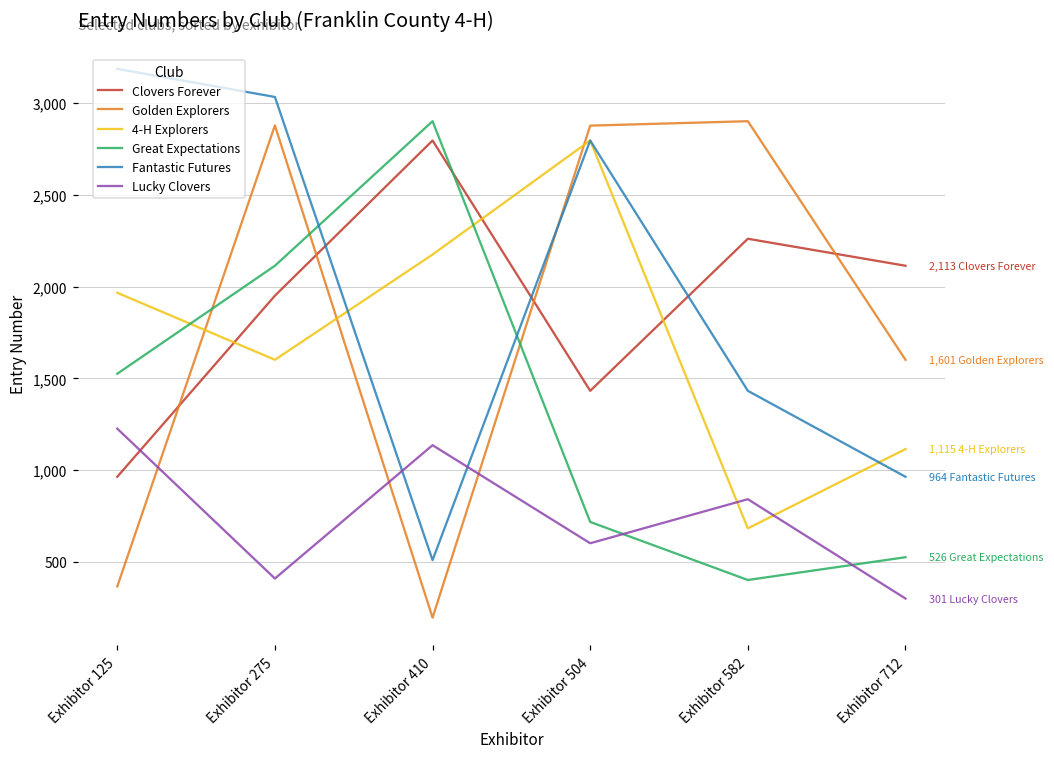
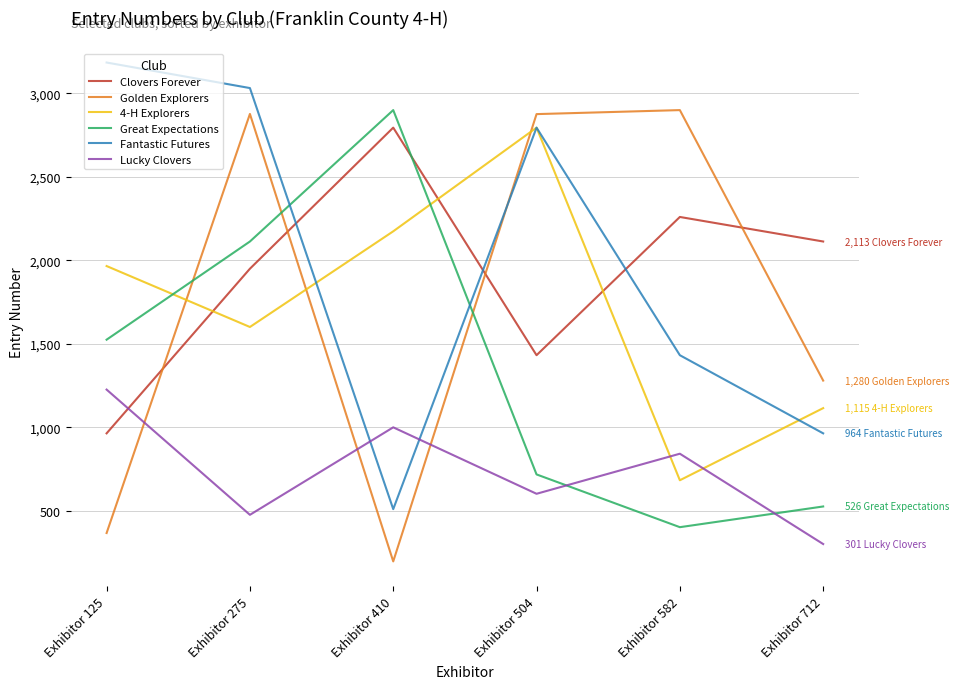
  {
    "Clovers Forever": {
      "Exhibitor 712": "2,113"
    },
    "Golden Explorers": {
-     "Exhibitor 712": "1,601"
+     "Exhibitor 712": "1,280"
    },
    "4-H Explorers": {
      "Exhibitor 712": "1,115"
    },
    "Great Expectations": {
      "Exhibitor 712": "526"
    },
    "Fantastic Futures": {
      "Exhibitor 712": "964"
    },
    "Lucky Clovers": {
      "Exhibitor 125": "1,230",
-     "Exhibitor 275": "410",
-     "Exhibitor 410": "1,140",
+     "Exhibitor 275": "480",
+     "Exhibitor 410": "1,000",
      "Exhibitor 504": "600",
      "Exhibitor 582": "840"
    }
  }
